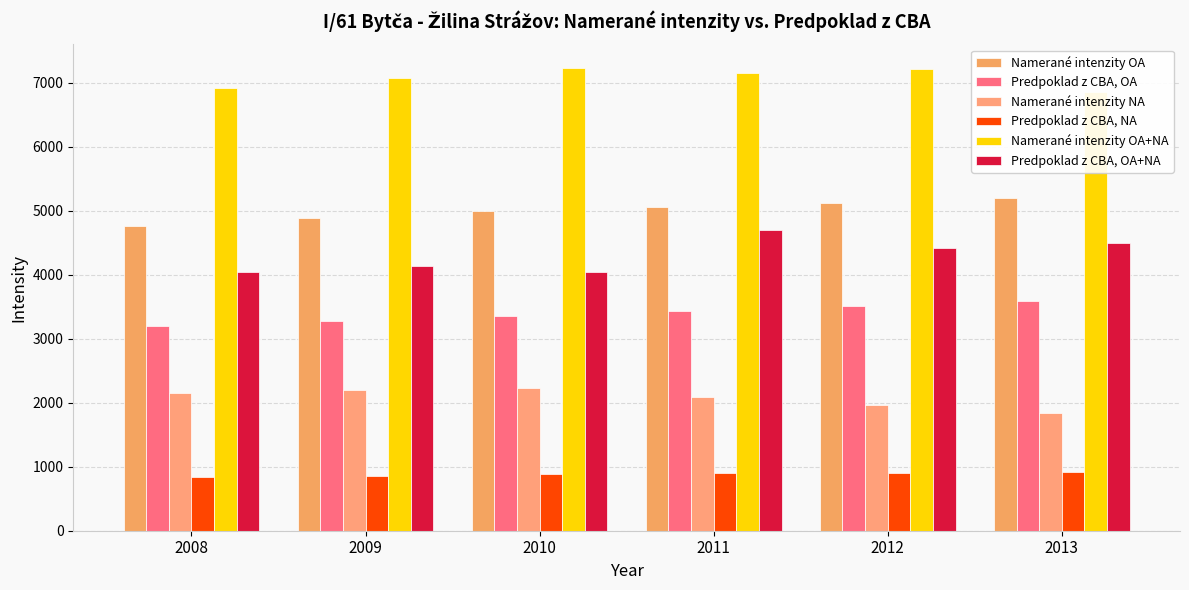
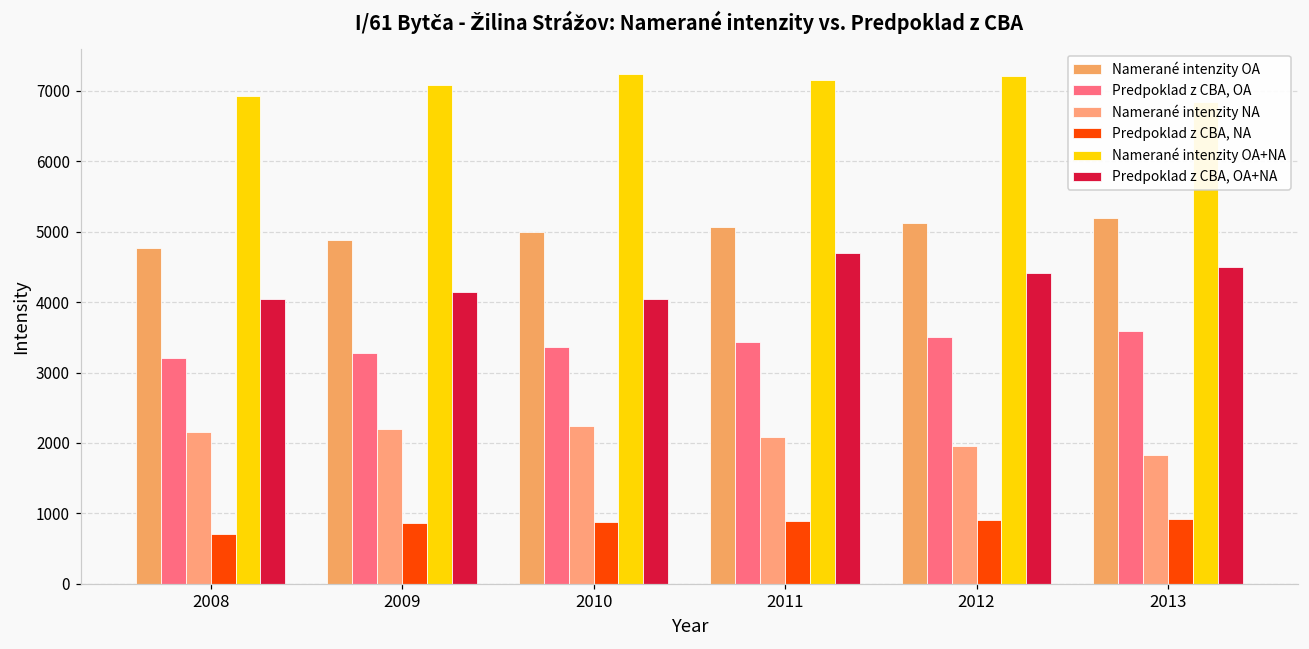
  {
    "Predpoklad z CBA, NA": {
-     "2008": 800,
+     "2008": 700,
      "2009": 900,
      "2010": 900,
      "2011": 900,
      "2012": 900,
      "2013": 900
    },
    "Namerané intenzity OA+NA": {
      "2008": 6900,
      "2009": 7100,
      "2010": 7200,
      "2011": 7200,
      "2012": 7200
    },
    "Predpoklad z CBA, OA+NA": {
      "2008": 4000,
      "2009": 4100,
      "2010": 4000,
      "2011": 4700,
      "2012": 4400,
      "2013": 4500
    }
  }
